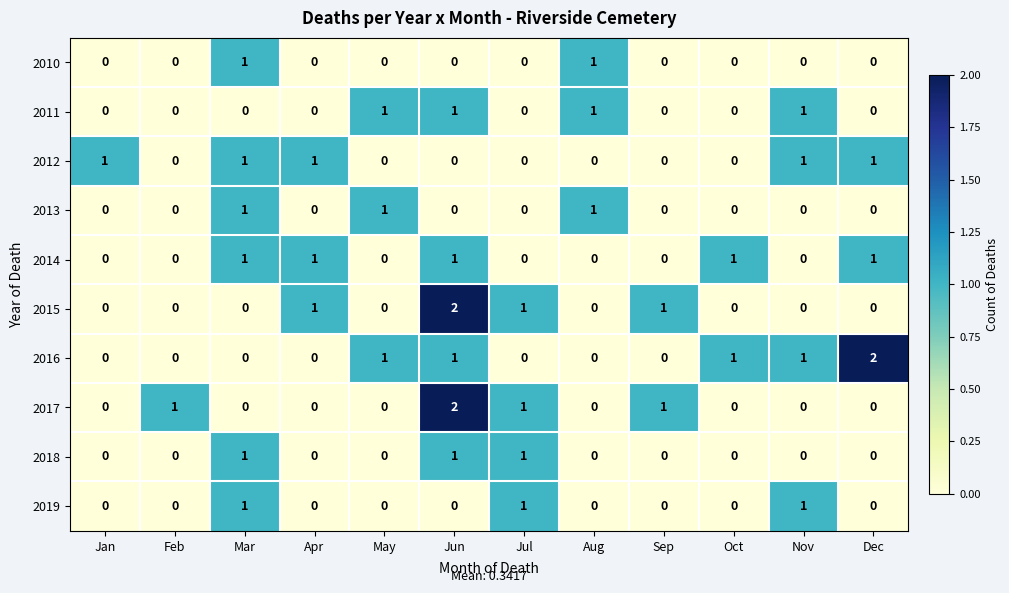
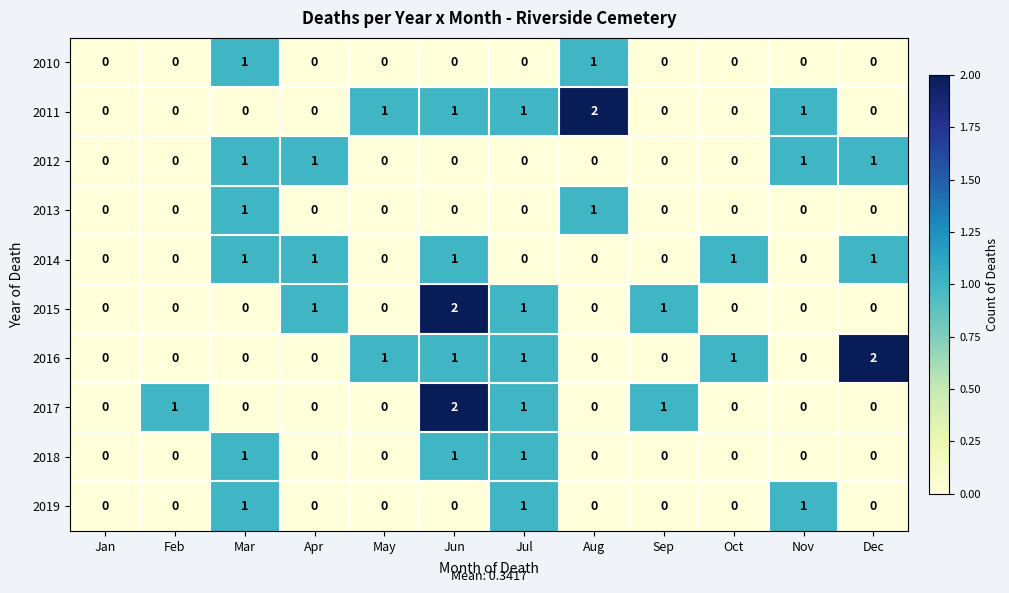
  {
    "2010": {
      "Jan": 0,
      "Feb": 0,
      "Mar": 1,
      "Apr": 0,
      "May": 0,
      "Jun": 0,
      "Jul": 0,
      "Aug": 1,
      "Sep": 0,
      "Oct": 0,
      "Nov": 0,
      "Dec": 0
    },
    "2011": {
      "Jan": 0,
      "Feb": 0,
      "Mar": 0,
      "Apr": 0,
      "May": 1,
      "Jun": 1,
-     "Jul": 0,
-     "Aug": 1,
+     "Jul": 1,
+     "Aug": 2,
      "Sep": 0,
      "Oct": 0,
      "Nov": 1,
      "Dec": 0
    },
    "2012": {
-     "Jan": 1,
+     "Jan": 0,
      "Feb": 0,
      "Mar": 1,
      "Apr": 1,
      "May": 0,
      "Jun": 0,
      "Jul": 0,
      "Aug": 0,
      "Sep": 0,
      "Oct": 0,
      "Nov": 1,
      "Dec": 1
    },
    "2013": {
      "Jan": 0,
      "Feb": 0,
      "Mar": 1,
      "Apr": 0,
-     "May": 1,
+     "May": 0,
      "Jun": 0,
      "Jul": 0,
      "Aug": 1,
      "Sep": 0,
      "Oct": 0,
      "Nov": 0,
      "Dec": 0
    },
    "2014": {
      "Jan": 0,
      "Feb": 0,
      "Mar": 1,
      "Apr": 1,
      "May": 0,
      "Jun": 1,
      "Jul": 0,
      "Aug": 0,
      "Sep": 0,
      "Oct": 1,
      "Nov": 0,
      "Dec": 1
    },
    "2015": {
      "Jan": 0,
      "Feb": 0,
      "Mar": 0,
      "Apr": 1,
      "May": 0,
      "Jun": 2,
      "Jul": 1,
      "Aug": 0,
      "Sep": 1,
      "Oct": 0,
      "Nov": 0,
      "Dec": 0
    },
    "2016": {
      "Jan": 0,
      "Feb": 0,
      "Mar": 0,
      "Apr": 0,
      "May": 1,
      "Jun": 1,
-     "Jul": 0,
+     "Jul": 1,
      "Aug": 0,
      "Sep": 0,
      "Oct": 1,
-     "Nov": 1,
+     "Nov": 0,
      "Dec": 2
    },
    "2017": {
      "Jan": 0,
      "Feb": 1,
      "Mar": 0,
      "Apr": 0,
      "May": 0,
      "Jun": 2,
      "Jul": 1,
      "Aug": 0,
      "Sep": 1,
      "Oct": 0,
      "Nov": 0,
      "Dec": 0
    },
    "2018": {
      "Jan": 0,
      "Feb": 0,
      "Mar": 1,
      "Apr": 0,
      "May": 0,
      "Jun": 1,
      "Jul": 1,
      "Aug": 0,
      "Sep": 0,
      "Oct": 0,
      "Nov": 0,
      "Dec": 0
    },
    "2019": {
      "Jan": 0,
      "Feb": 0,
      "Mar": 1,
      "Apr": 0,
      "May": 0,
      "Jun": 0,
      "Jul": 1,
      "Aug": 0,
      "Sep": 0,
      "Oct": 0,
      "Nov": 1,
      "Dec": 0
    }
  }
